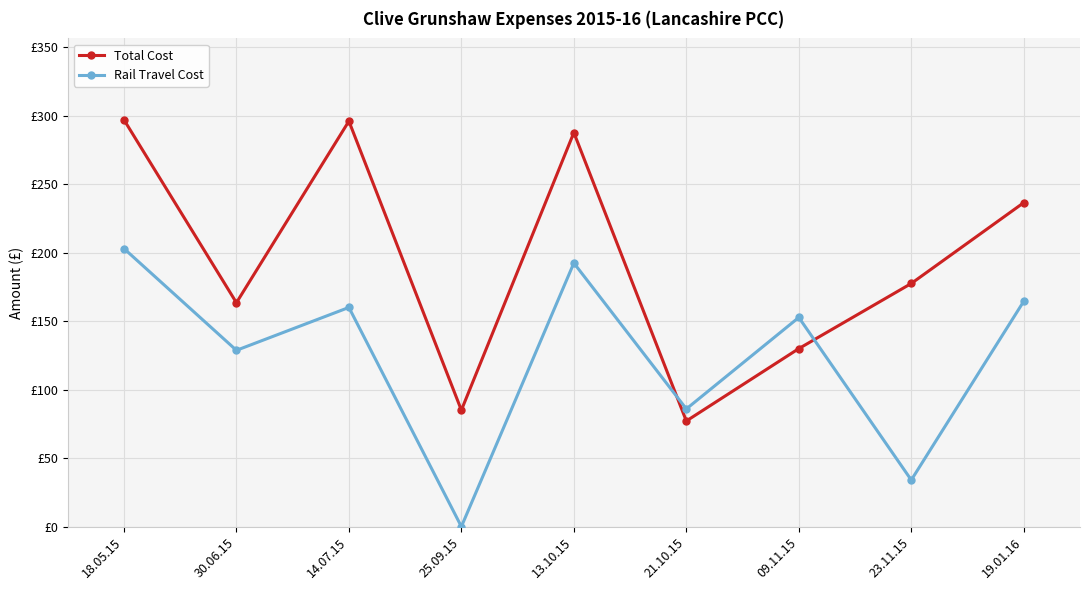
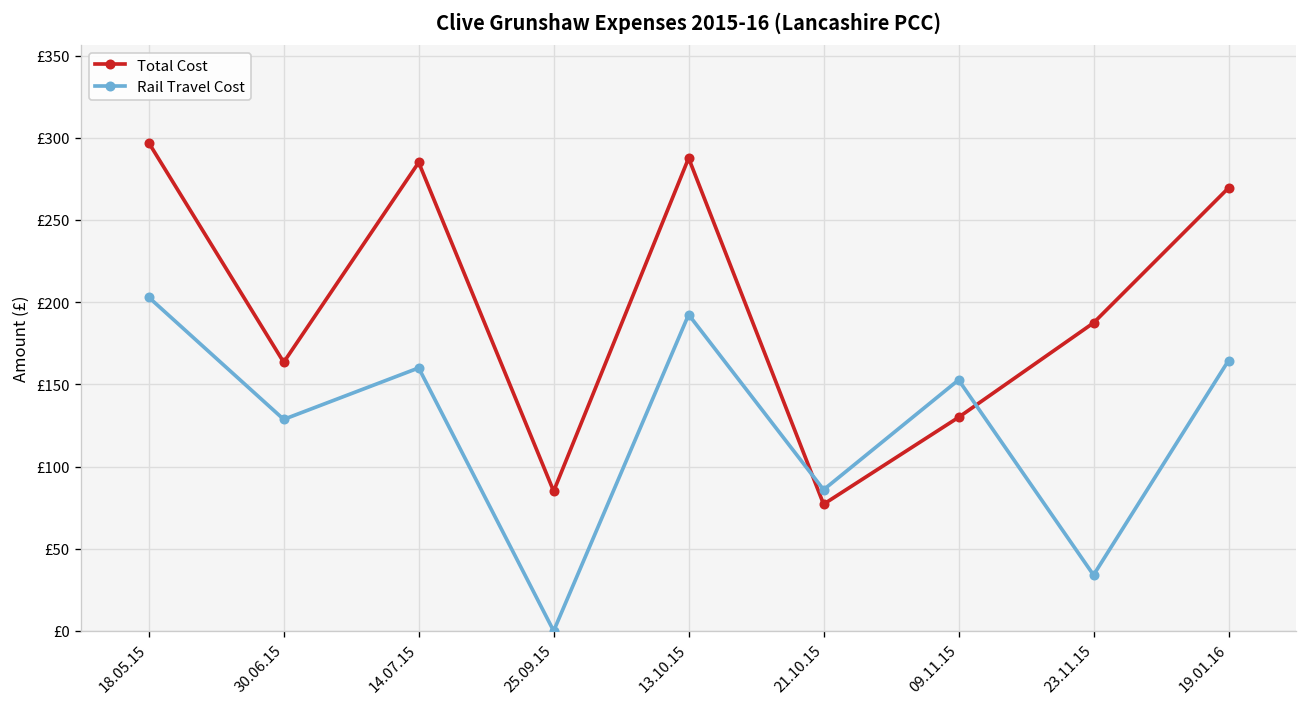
  {
    "Total Cost": {
      "18.05.15": "£297",
      "30.06.15": "£163",
-     "14.07.15": "£296",
+     "14.07.15": "£285",
      "25.09.15": "£85",
      "13.10.15": "£288",
      "21.10.15": "£77",
      "09.11.15": "£130",
-     "23.11.15": "£178",
-     "19.01.16": "£237"
+     "23.11.15": "£187",
+     "19.01.16": "£270"
    },
    "Rail Travel Cost": {
      "18.05.15": "£203",
      "30.06.15": "£129",
      "14.07.15": "£160",
      "25.09.15": "£0",
      "13.10.15": "£192",
      "21.10.15": "£86",
      "09.11.15": "£153",
      "23.11.15": "£34",
      "19.01.16": "£165"
    }
  }
